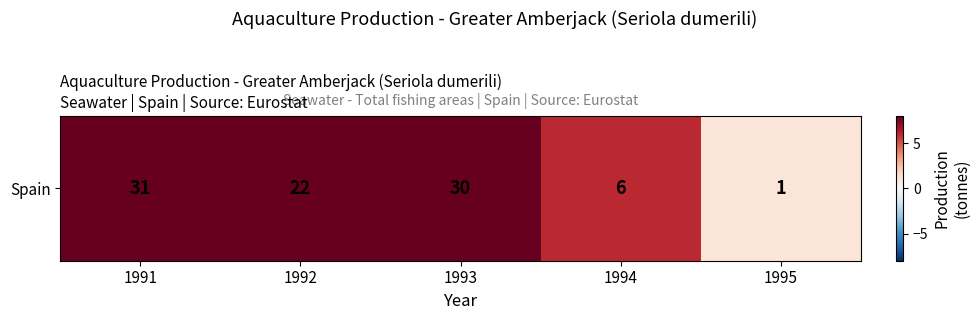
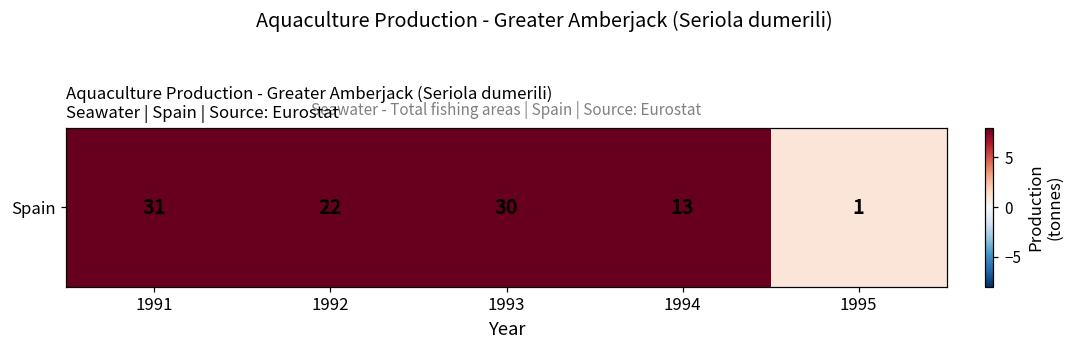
  {
    "Spain": {
      "1991": 31,
      "1992": 22,
      "1993": 30,
-     "1994": 6,
+     "1994": 13,
      "1995": 1
    }
  }
